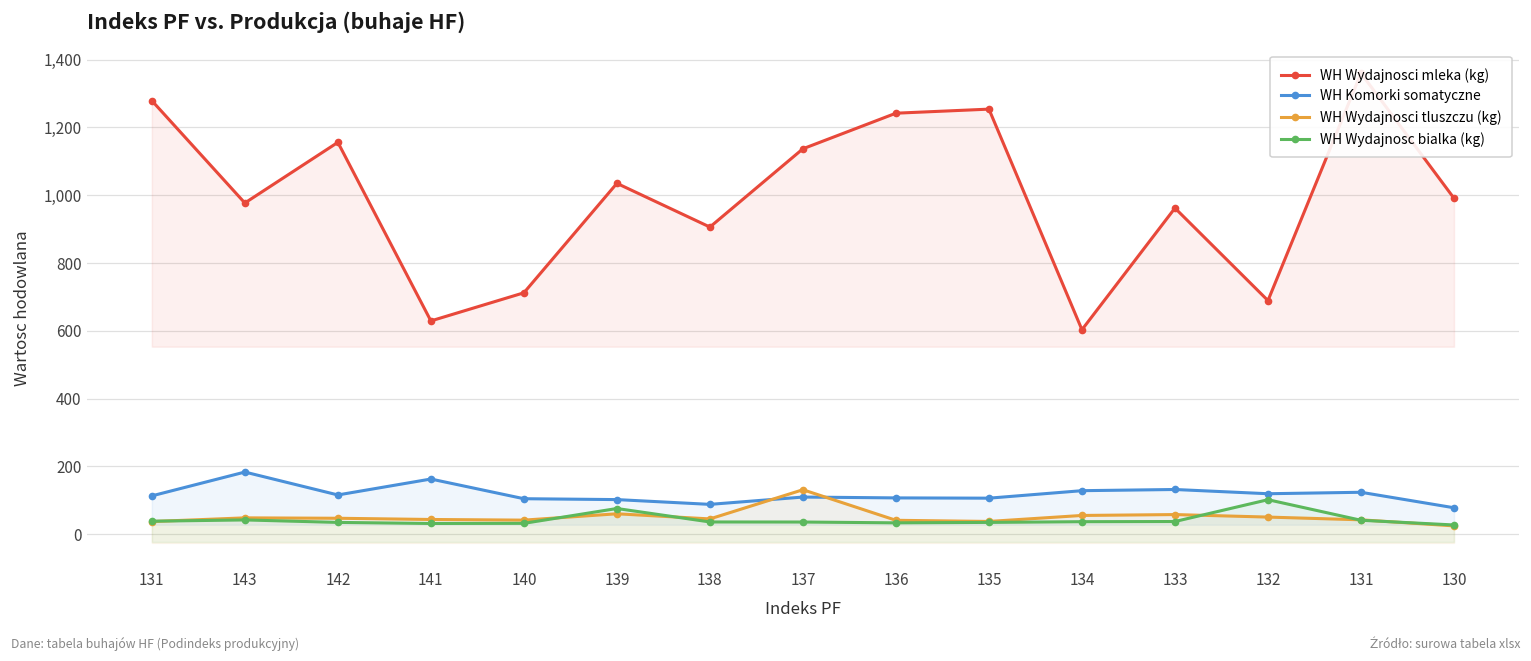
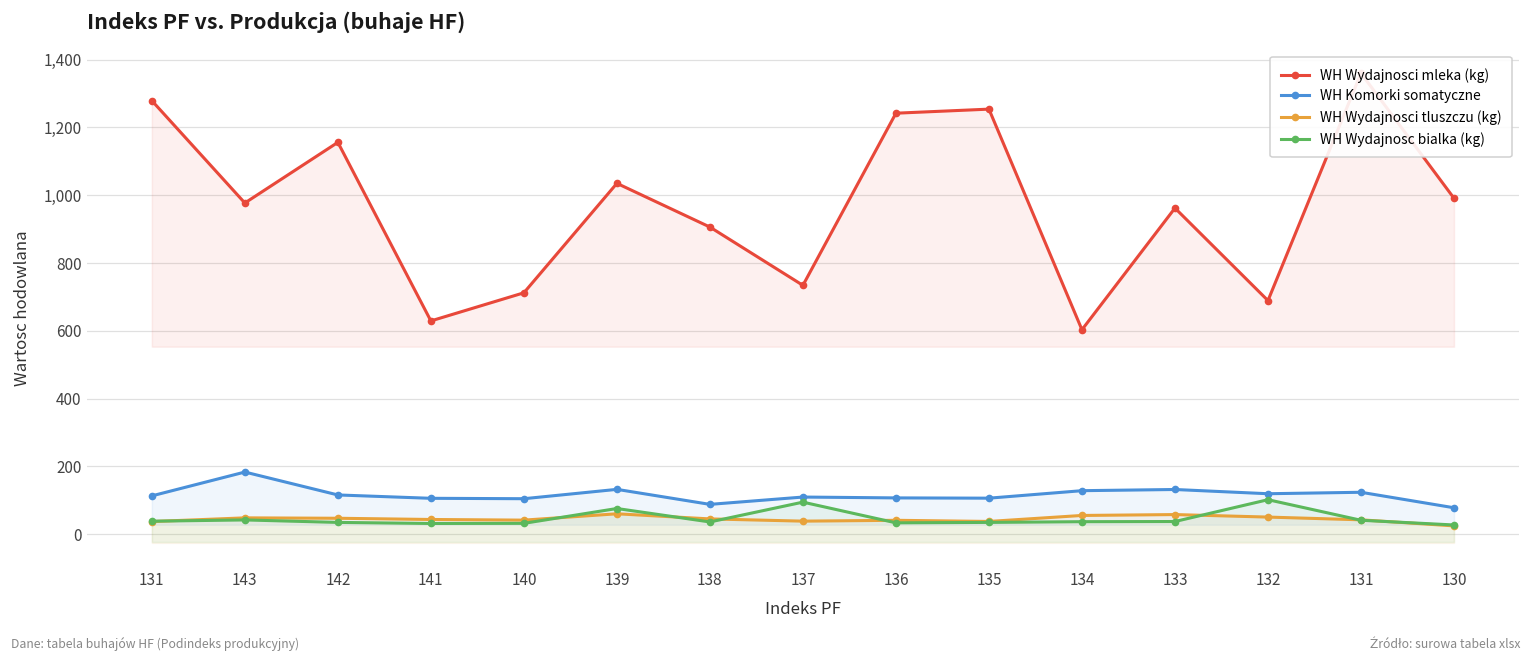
  {
    "WH Wydajnosci mleka (kg)": {
      "143": "980",
      "142": "1,160",
      "141": "630",
      "140": "710",
      "139": "1,040",
      "138": "910",
-     "137": "1,140",
+     "137": "730",
      "136": "1,240",
      "135": "1,250",
      "134": "600",
      "133": "960",
      "132": "690",
      "130": "990"
    },
    "WH Komorki somatyczne": {
      "143": "180",
      "142": "120",
-     "141": "160",
+     "141": "110",
      "140": "100",
-     "139": "100",
+     "139": "130",
      "138": "90",
      "137": "110",
      "136": "110",
      "135": "110",
      "134": "130",
      "133": "130",
      "132": "120",
      "130": "80"
    },
    "WH Wydajnosci tluszczu (kg)": {
      "142": "50",
      "141": "40",
      "140": "40",
      "139": "60",
      "138": "40",
-     "137": "130",
+     "137": "40",
      "134": "50",
      "133": "60",
      "132": "50"
    },
    "WH Wydajnosc bialka (kg)": {
      "142": "30",
      "141": "30",
      "140": "30",
      "139": "80",
      "138": "40",
-     "137": "40",
+     "137": "90",
      "134": "40",
      "133": "40",
      "132": "100"
    }
  }
